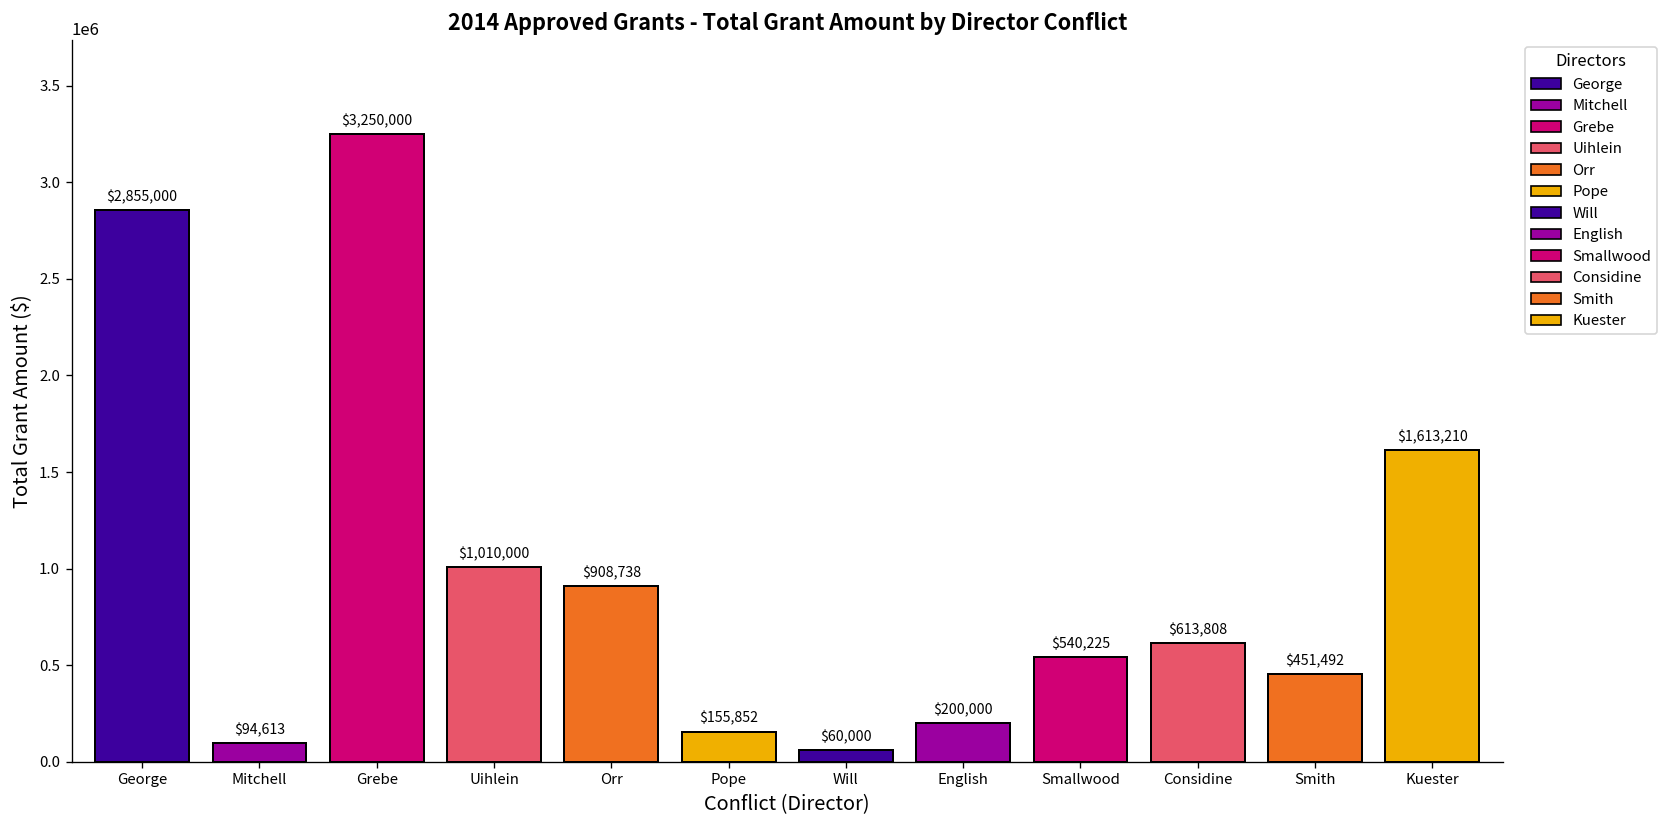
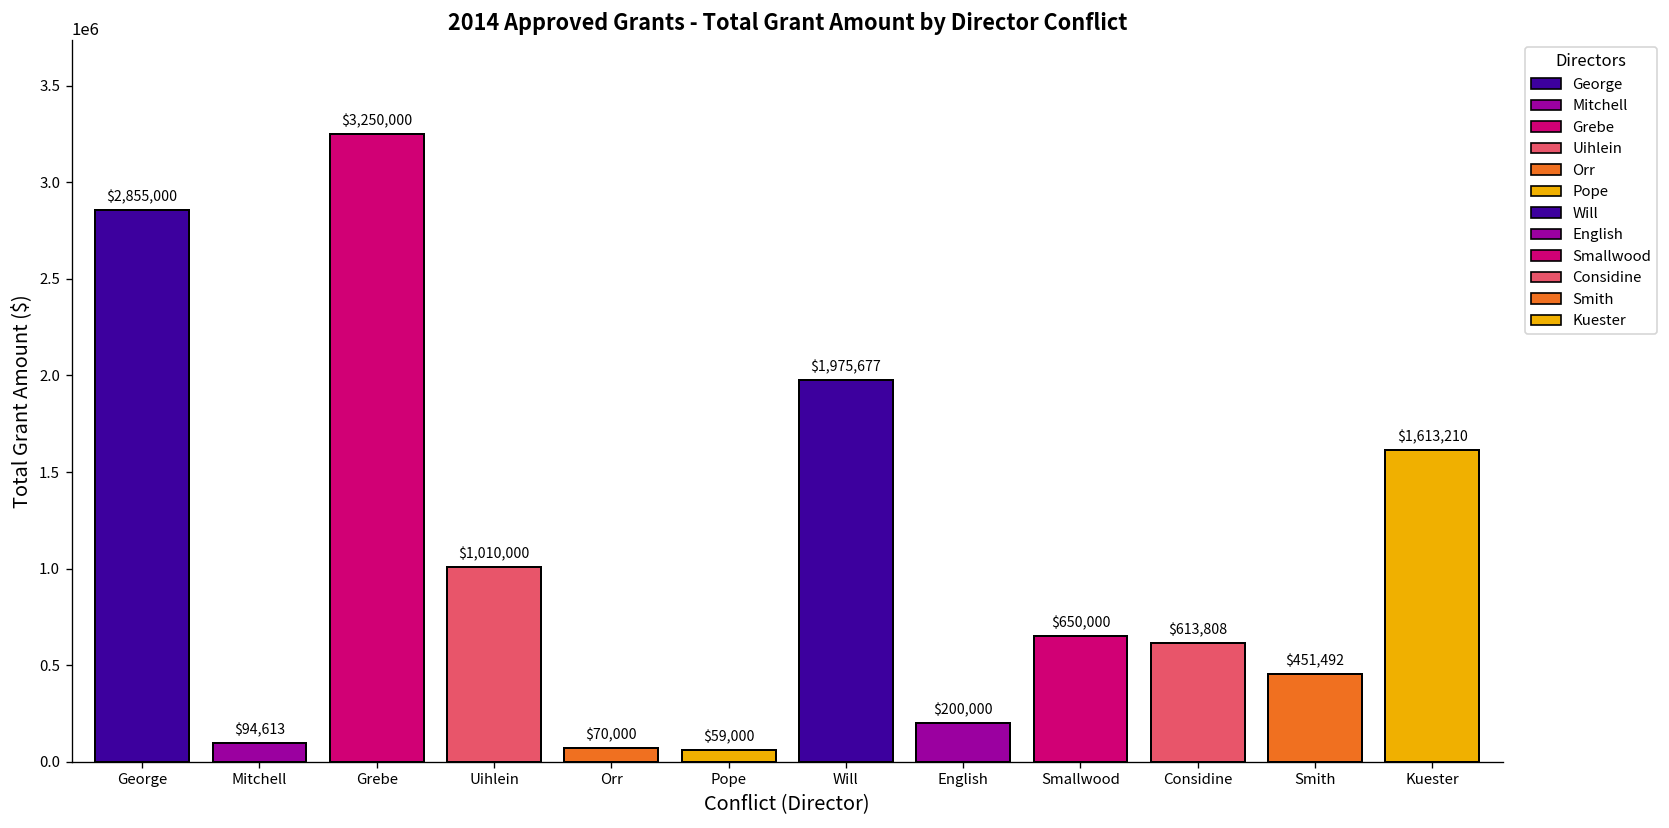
  {
    "George": "$2,855,000",
    "Mitchell": "$94,613",
    "Grebe": "$3,250,000",
    "Uihlein": "$1,010,000",
-   "Orr": "$908,738",
-   "Pope": "$155,852",
-   "Will": "$60,000",
+   "Orr": "$70,000",
+   "Pope": "$59,000",
+   "Will": "$1,975,677",
    "English": "$200,000",
-   "Smallwood": "$540,225",
+   "Smallwood": "$650,000",
    "Considine": "$613,808",
    "Smith": "$451,492",
    "Kuester": "$1,613,210"
  }
